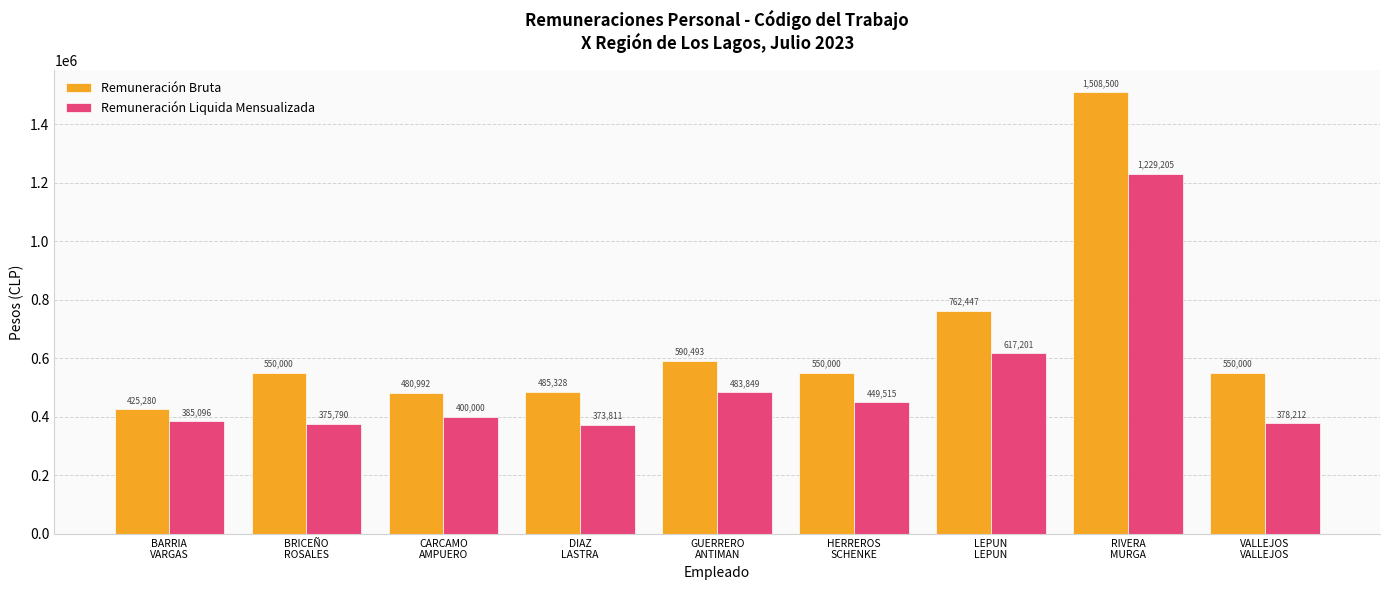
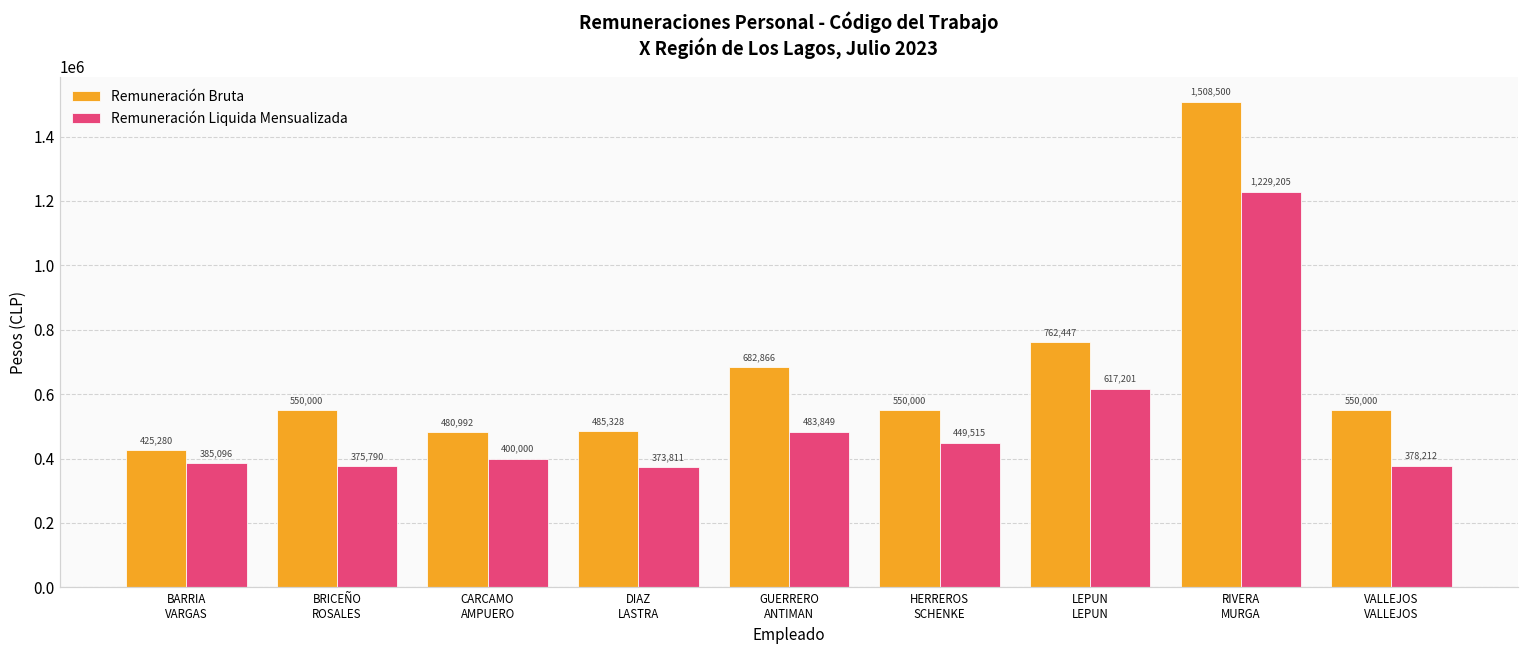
  {
    "Remuneración Bruta": {
      "BARRIA VARGAS": "425,280",
      "BRICEÑO ROSALES": "550,000",
      "CARCAMO AMPUERO": "480,992",
      "DIAZ LASTRA": "485,328",
-     "GUERRERO ANTIMAN": "590,493",
+     "GUERRERO ANTIMAN": "682,866",
      "HERREROS SCHENKE": "550,000",
      "LEPUN LEPUN": "762,447",
      "RIVERA MURGA": "1,508,500",
      "VALLEJOS VALLEJOS": "550,000"
    },
    "Remuneración Liquida Mensualizada": {
      "BARRIA VARGAS": "385,096",
      "BRICEÑO ROSALES": "375,790",
      "CARCAMO AMPUERO": "400,000",
      "DIAZ LASTRA": "373,811",
      "GUERRERO ANTIMAN": "483,849",
      "HERREROS SCHENKE": "449,515",
      "LEPUN LEPUN": "617,201",
      "RIVERA MURGA": "1,229,205",
      "VALLEJOS VALLEJOS": "378,212"
    }
  }
